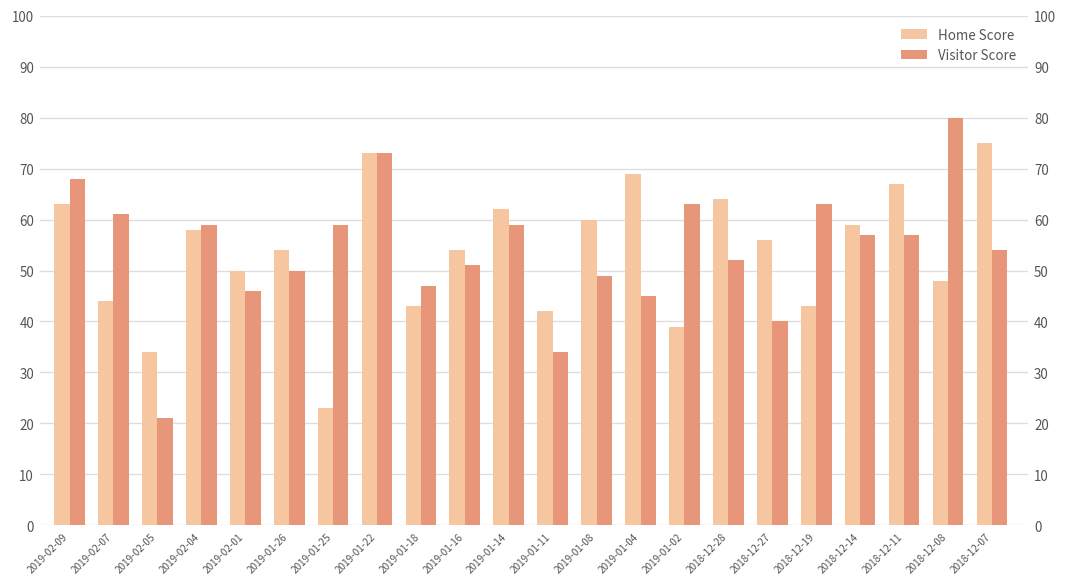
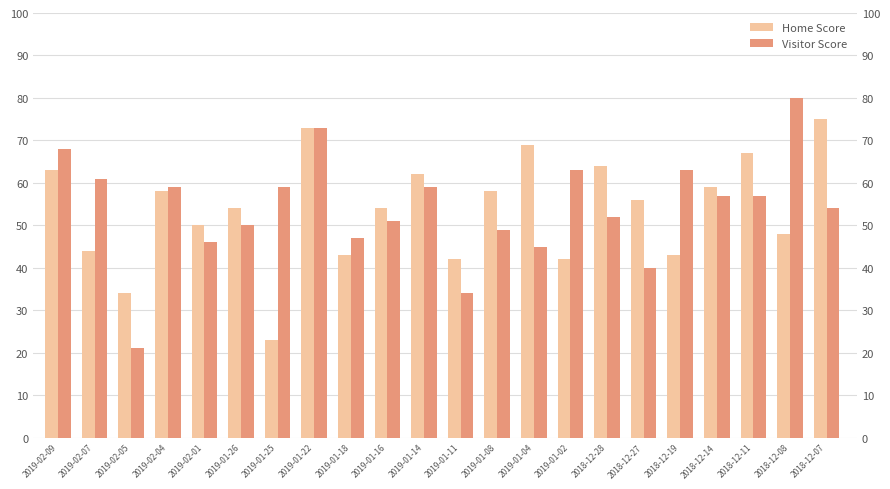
  {
    "Home Score": {
      "2019-02-09": 63,
      "2019-02-07": 44,
      "2019-02-05": 34,
      "2019-02-04": 58,
      "2019-02-01": 50,
      "2019-01-26": 54,
      "2019-01-25": 23,
      "2019-01-22": 73,
      "2019-01-18": 43,
      "2019-01-16": 54,
      "2019-01-14": 62,
      "2019-01-11": 42,
-     "2019-01-08": 60,
+     "2019-01-08": 58,
      "2019-01-04": 69,
-     "2019-01-02": 39,
+     "2019-01-02": 42,
      "2018-12-28": 64,
      "2018-12-27": 56,
      "2018-12-19": 43,
      "2018-12-14": 59,
      "2018-12-11": 67,
      "2018-12-08": 48,
      "2018-12-07": 75
    },
    "Visitor Score": {
      "2019-02-09": 68,
      "2019-02-07": 61,
      "2019-02-05": 21,
      "2019-02-04": 59,
      "2019-02-01": 46,
      "2019-01-26": 50,
      "2019-01-25": 59,
      "2019-01-22": 73,
      "2019-01-18": 47,
      "2019-01-16": 51,
      "2019-01-14": 59,
      "2019-01-11": 34,
      "2019-01-08": 49,
      "2019-01-04": 45,
      "2019-01-02": 63,
      "2018-12-28": 52,
      "2018-12-27": 40,
      "2018-12-19": 63,
      "2018-12-14": 57,
      "2018-12-11": 57,
      "2018-12-08": 80,
      "2018-12-07": 54
    }
  }
